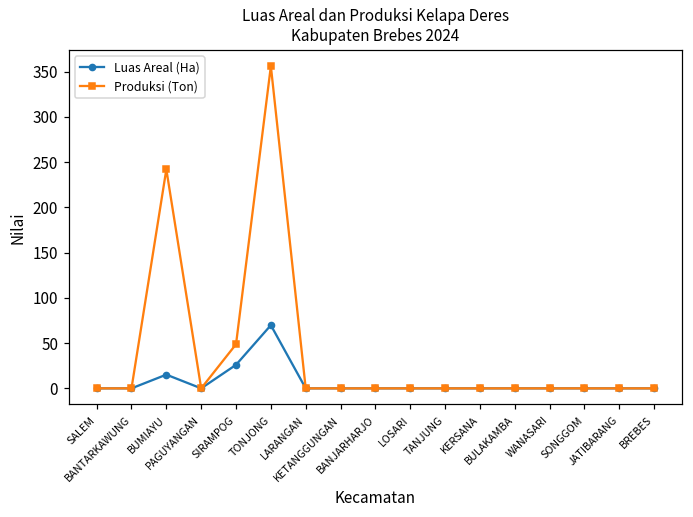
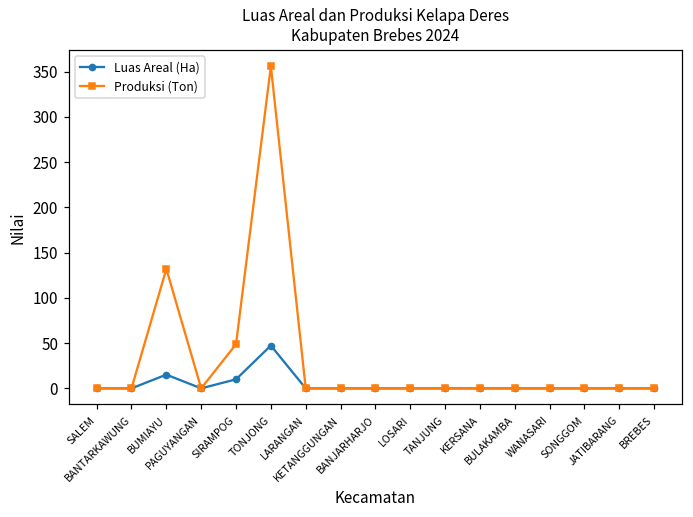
  {
    "Luas Areal (Ha)": {
      "BUMIAYU": 20,
-     "SIRAMPOG": 30,
-     "TONJONG": 70
+     "SIRAMPOG": 10,
+     "TONJONG": 50
    },
    "Produksi (Ton)": {
-     "BUMIAYU": 240,
+     "BUMIAYU": 130,
      "SIRAMPOG": 50,
      "TONJONG": 360
    }
  }
